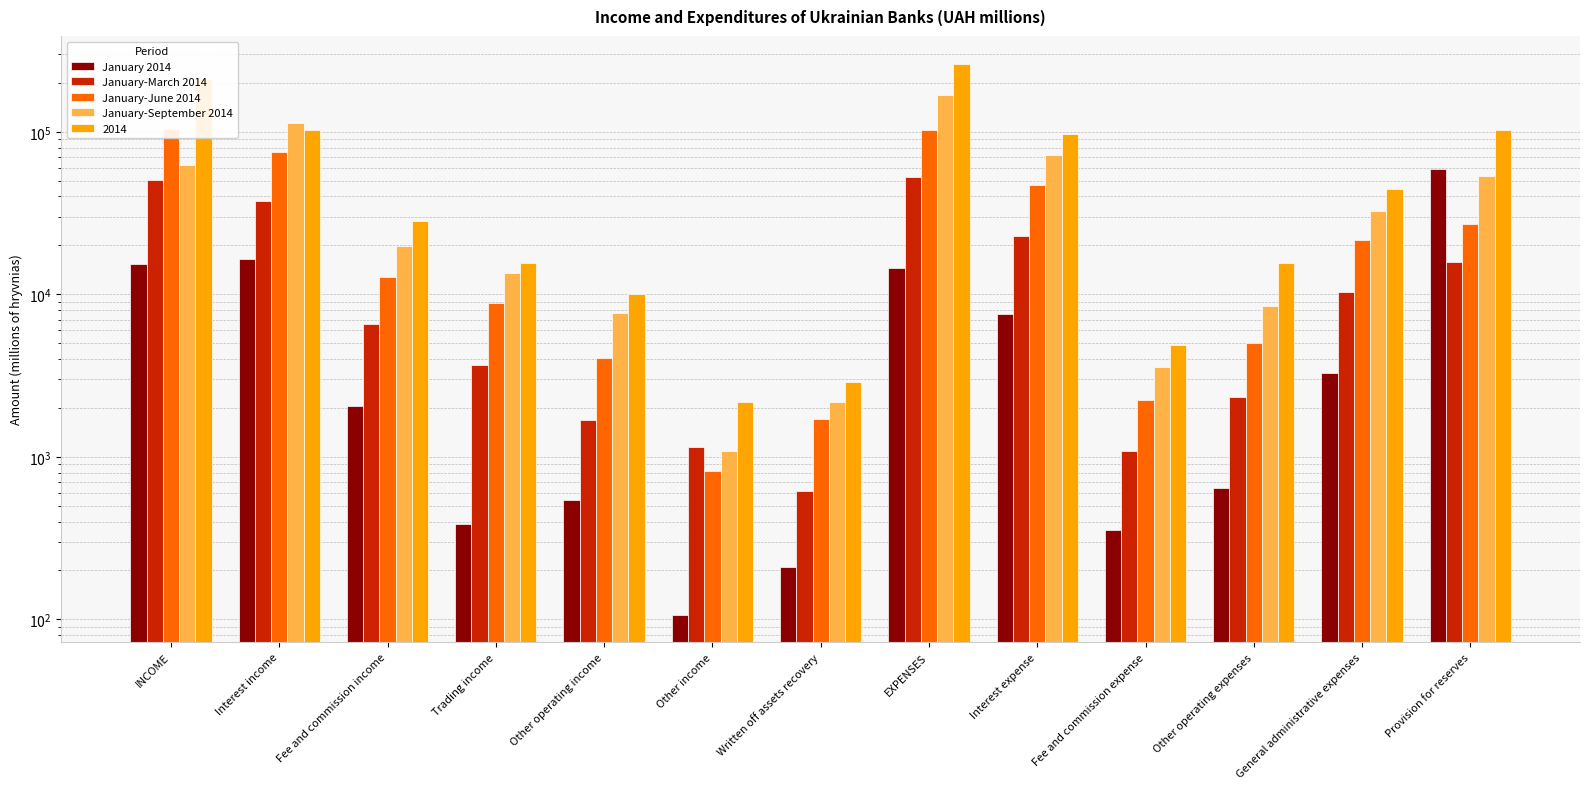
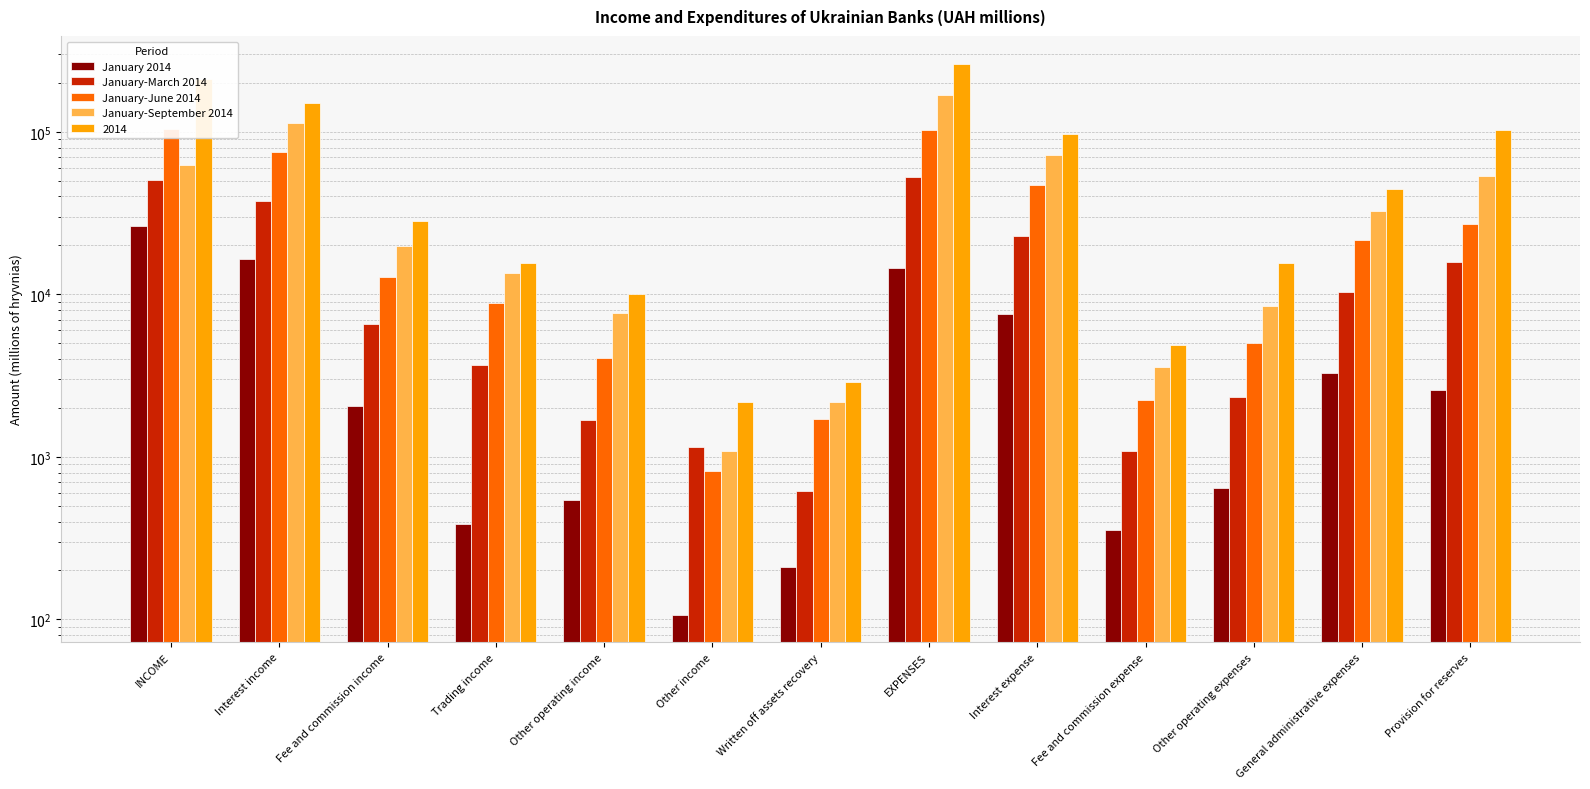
  {
    "January 2014": {
-     "INCOME": 15000,
+     "INCOME": 26000,
      "Interest income": 17000,
      "Fee and commission income": 2000,
      "Trading income": 390,
      "Other operating income": 540,
      "Other income": 110,
      "Written off assets recovery": 210,
      "EXPENSES": 15000,
      "Interest expense": 8000,
      "Fee and commission expense": 360,
      "Other operating expenses": 640,
      "General administrative expenses": 3300,
-     "Provision for reserves": 59000
+     "Provision for reserves": 2600
    },
    "January-March 2014": {
      "INCOME": 50000,
      "Interest income": 37000,
      "Fee and commission income": 6500,
      "Trading income": 3700,
      "Other operating income": 1700,
      "Other income": 1100,
      "Written off assets recovery": 620,
      "EXPENSES": 52000,
      "Interest expense": 23000,
      "Fee and commission expense": 1100,
      "Other operating expenses": 2300,
      "General administrative expenses": 10000,
      "Provision for reserves": 16000
    },
    "January-June 2014": {
      "Interest income": 80000,
      "Fee and commission income": 13000,
      "Trading income": 9000,
      "Other operating income": 4100,
      "Other income": 800,
      "Written off assets recovery": 1700,
      "EXPENSES": 100000,
      "Interest expense": 47000,
      "Fee and commission expense": 2200,
      "Other operating expenses": 5000,
      "General administrative expenses": 22000,
      "Provision for reserves": 27000
    },
    "January-September 2014": {
      "INCOME": 62000,
      "Interest income": 110000,
      "Fee and commission income": 20000,
      "Trading income": 14000,
      "Other operating income": 8000,
      "Other income": 1100,
      "Written off assets recovery": 2200,
      "EXPENSES": 170000,
      "Interest expense": 70000,
      "Fee and commission expense": 3600,
      "Other operating expenses": 8000,
      "General administrative expenses": 32000,
      "Provision for reserves": 54000
    },
    "2014": {
-     "Interest income": 100000,
+     "Interest income": 150000,
      "Fee and commission income": 28000,
      "Trading income": 16000,
      "Other operating income": 10000,
      "Other income": 2200,
      "Written off assets recovery": 2900,
      "EXPENSES": 260000,
      "Interest expense": 100000,
      "Fee and commission expense": 4900,
      "Other operating expenses": 16000,
      "General administrative expenses": 45000,
      "Provision for reserves": 100000
    }
  }
